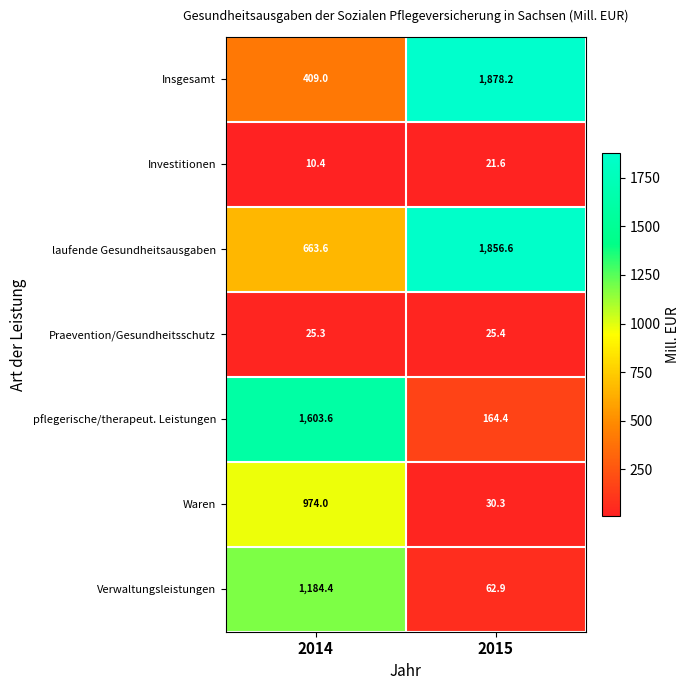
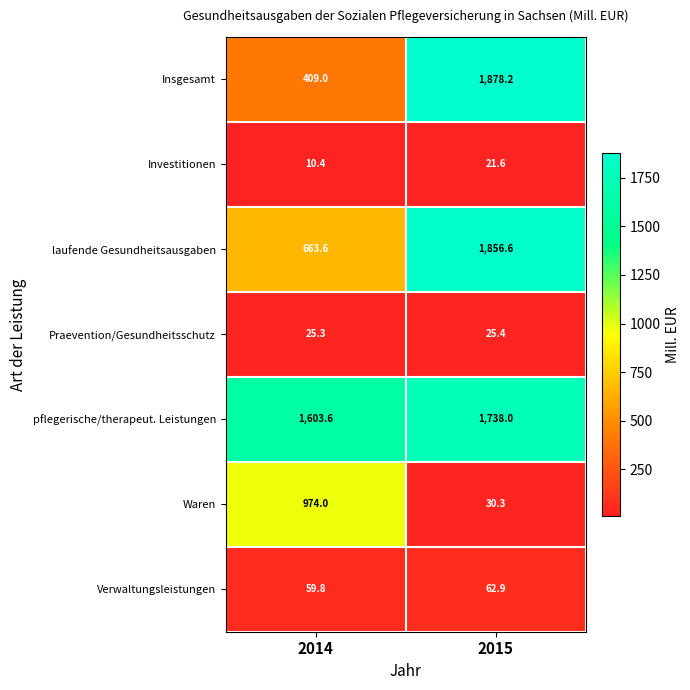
  {
    "Insgesamt": {
      "2014": "409.0",
      "2015": "1,878.2"
    },
    "Investitionen": {
      "2014": "10.4",
      "2015": "21.6"
    },
    "laufende Gesundheitsausgaben": {
      "2014": "663.6",
      "2015": "1,856.6"
    },
    "Praevention/Gesundheitsschutz": {
      "2014": "25.3",
      "2015": "25.4"
    },
    "pflegerische/therapeut. Leistungen": {
      "2014": "1,603.6",
-     "2015": "164.4"
+     "2015": "1,738.0"
    },
    "Waren": {
      "2014": "974.0",
      "2015": "30.3"
    },
    "Verwaltungsleistungen": {
-     "2014": "1,184.4",
+     "2014": "59.8",
      "2015": "62.9"
    }
  }
